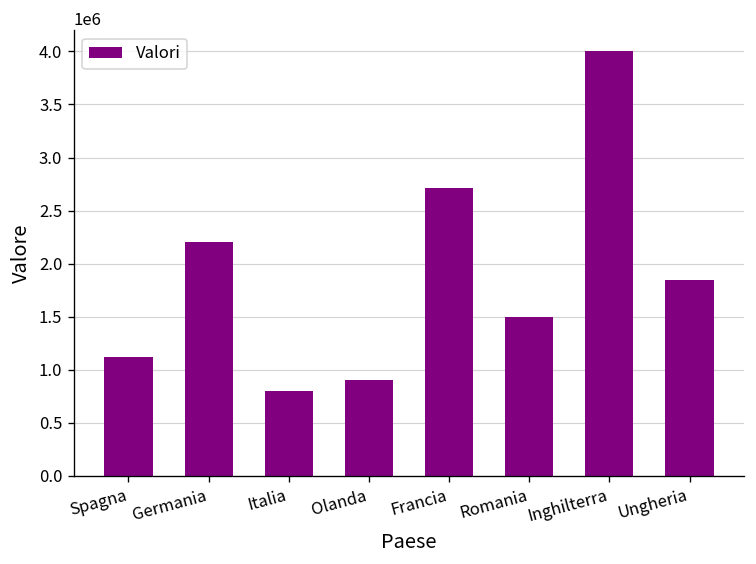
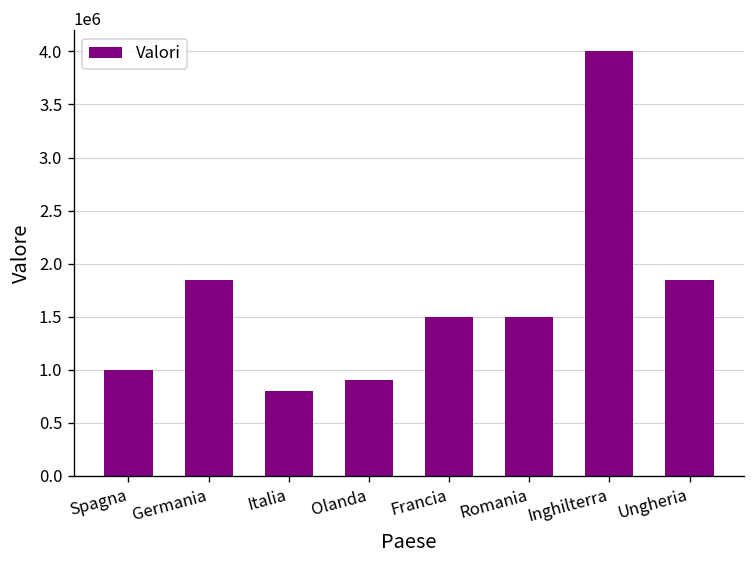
  {
-   "Spagna": 1100000,
-   "Germania": 2200000,
+   "Spagna": 1000000,
+   "Germania": 1800000,
    "Italia": 800000,
    "Olanda": 900000,
-   "Francia": 2700000,
+   "Francia": 1500000,
    "Romania": 1500000,
    "Inghilterra": 4000000,
    "Ungheria": 1800000
  }
